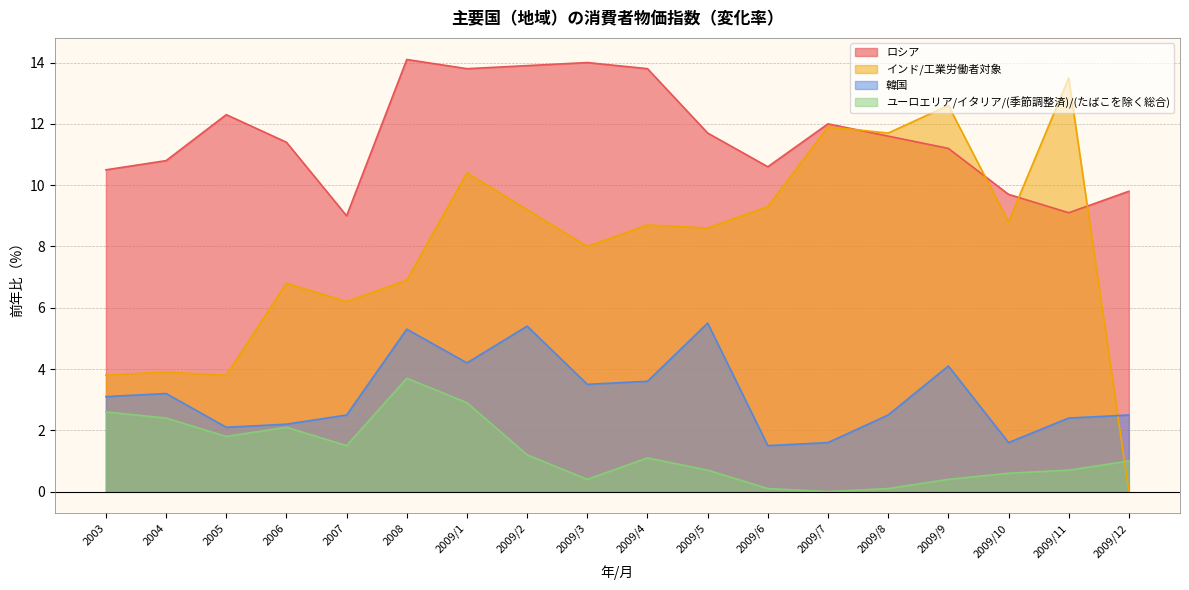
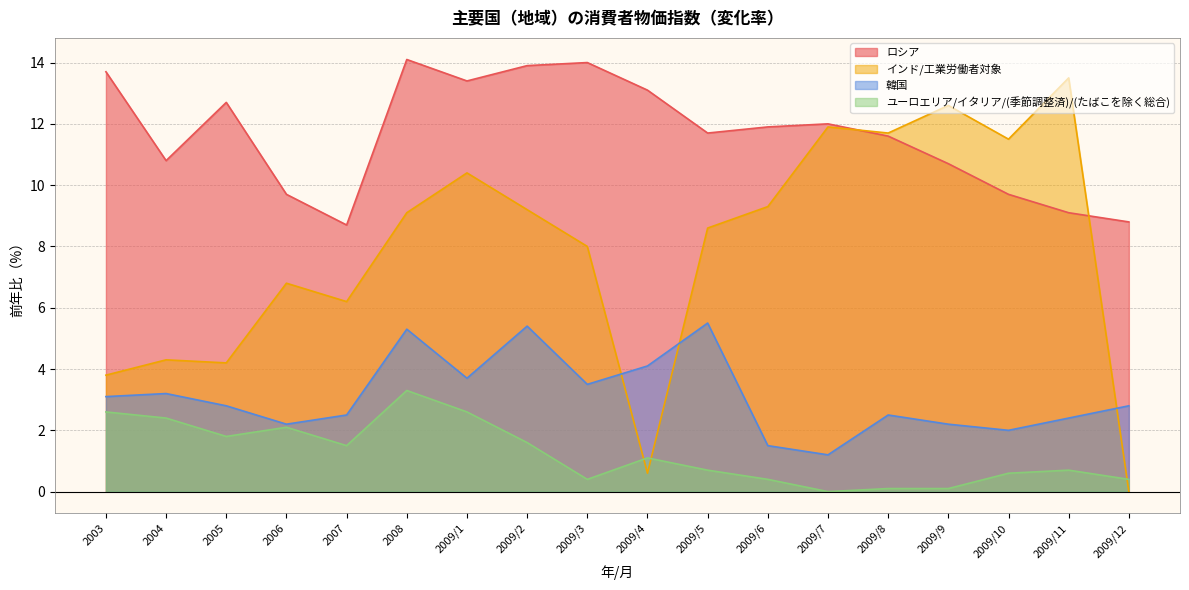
  {
    "ロシア": {
-     "2003": 10.5,
+     "2003": 13.7,
      "2004": 10.8,
-     "2005": 12.3,
-     "2006": 11.4,
-     "2007": 9.0,
+     "2005": 12.7,
+     "2006": 9.7,
+     "2007": 8.7,
      "2008": 14.1,
-     "2009/1": 13.8,
+     "2009/1": 13.4,
      "2009/2": 13.9,
      "2009/3": 14.0,
-     "2009/4": 13.8,
+     "2009/4": 13.1,
      "2009/5": 11.7,
-     "2009/6": 10.6,
+     "2009/6": 11.9,
      "2009/7": 12.0,
      "2009/8": 11.6,
-     "2009/9": 11.2,
+     "2009/9": 10.7,
      "2009/10": 9.7,
      "2009/11": 9.1,
-     "2009/12": 9.8
+     "2009/12": 8.8
    },
    "インド/工業労働者対象": {
      "2003": 3.8,
-     "2004": 3.9,
-     "2005": 3.8,
+     "2004": 4.3,
+     "2005": 4.2,
      "2006": 6.8,
      "2007": 6.2,
-     "2008": 6.9,
+     "2008": 9.1,
      "2009/1": 10.4,
      "2009/2": 9.2,
      "2009/3": 8.0,
-     "2009/4": 8.7,
+     "2009/4": 0.6,
      "2009/5": 8.6,
      "2009/6": 9.3,
      "2009/7": 11.9,
      "2009/8": 11.7,
-     "2009/10": 8.8,
+     "2009/10": 11.5,
      "2009/12": 0.0
    },
    "韓国": {
      "2003": 3.1,
      "2004": 3.2,
-     "2005": 2.1,
+     "2005": 2.8,
      "2006": 2.2,
      "2007": 2.5,
      "2008": 5.3,
-     "2009/1": 4.2,
+     "2009/1": 3.7,
      "2009/2": 5.4,
      "2009/3": 3.5,
-     "2009/4": 3.6,
+     "2009/4": 4.1,
      "2009/5": 5.5,
      "2009/6": 1.5,
-     "2009/7": 1.6,
+     "2009/7": 1.2,
      "2009/8": 2.5,
-     "2009/9": 4.1,
-     "2009/10": 1.6,
+     "2009/9": 2.2,
+     "2009/10": 2.0,
      "2009/11": 2.4,
-     "2009/12": 2.5
+     "2009/12": 2.8
    },
    "ユーロエリア/イタリア/(季節調整済)/(たばこを除く総合)": {
      "2003": 2.6,
      "2004": 2.4,
      "2005": 1.8,
      "2006": 2.1,
      "2007": 1.5,
-     "2008": 3.7,
-     "2009/1": 2.9,
-     "2009/2": 1.2,
+     "2008": 3.3,
+     "2009/1": 2.6,
+     "2009/2": 1.6,
      "2009/3": 0.4,
      "2009/4": 1.1,
      "2009/5": 0.7,
-     "2009/6": 0.1,
+     "2009/6": 0.4,
      "2009/7": 0.0,
      "2009/8": 0.1,
-     "2009/9": 0.4,
+     "2009/9": 0.1,
      "2009/10": 0.6,
      "2009/11": 0.7,
-     "2009/12": 1.0
+     "2009/12": 0.4
    }
  }
